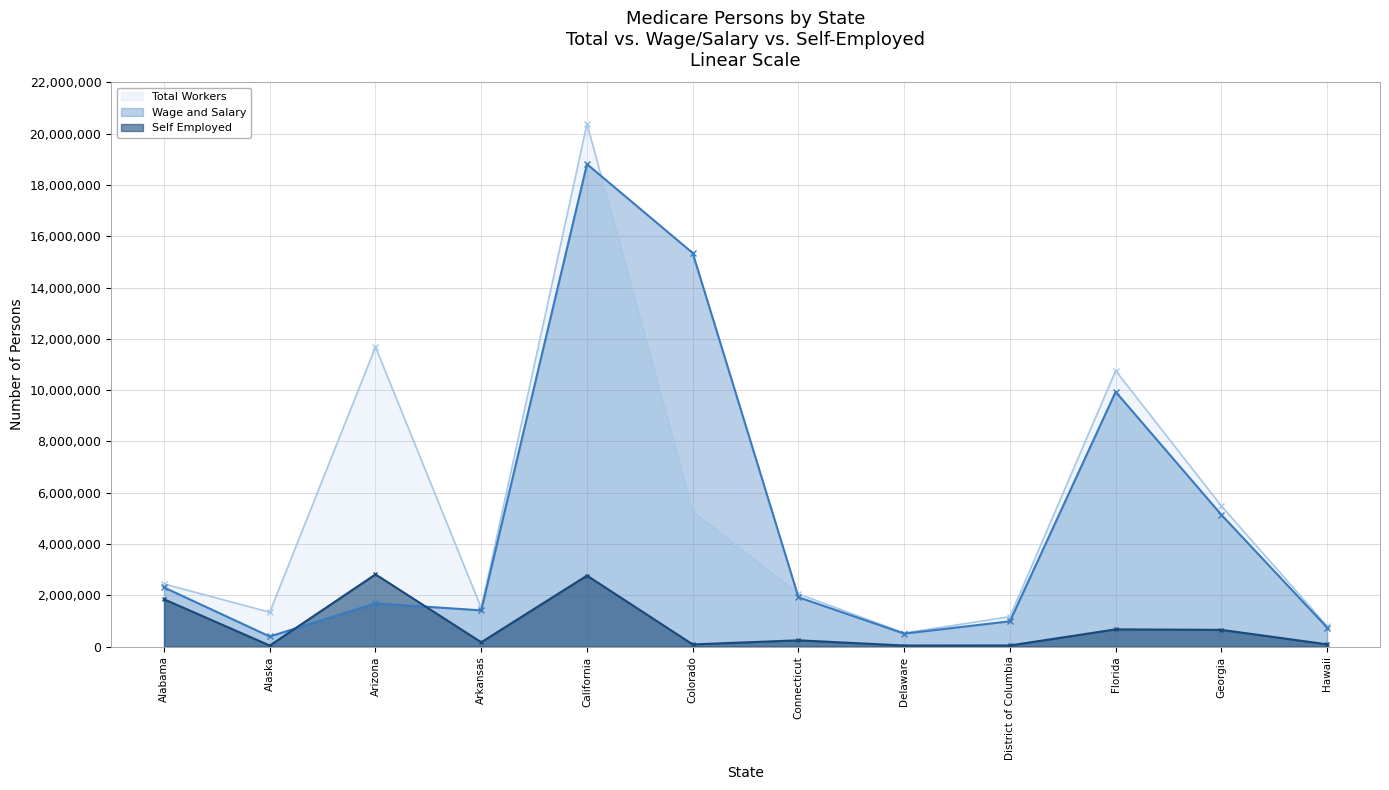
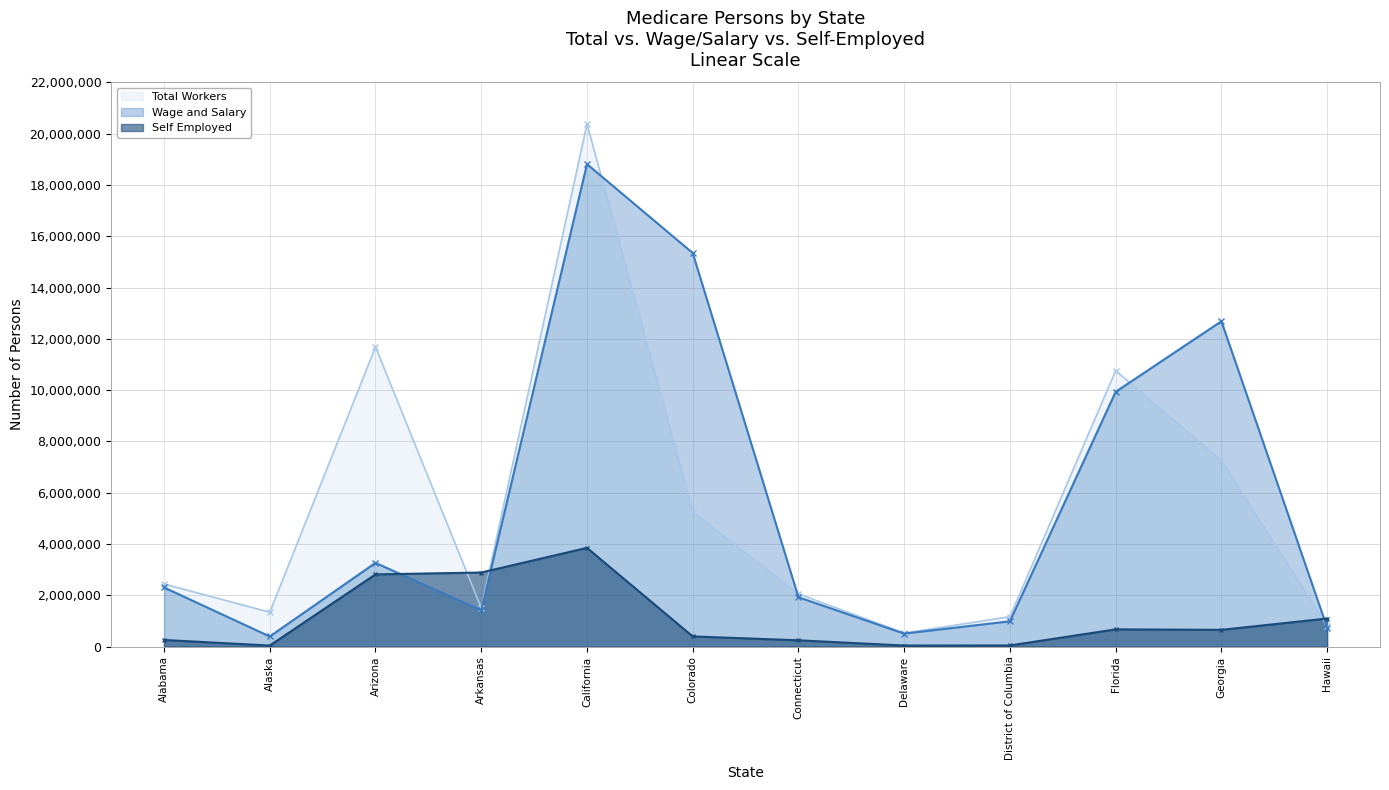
  {
    "Total Workers": {
      "Alabama": "2,400,000",
      "Alaska": "1,300,000",
      "Arizona": "11,700,000",
      "California": "20,400,000",
      "Colorado": "5,300,000",
      "Connecticut": "2,100,000",
      "District of Columbia": "1,200,000",
      "Florida": "10,800,000",
-     "Georgia": "5,500,000"
+     "Georgia": "7,300,000"
    },
    "Wage and Salary": {
      "Alabama": "2,300,000",
      "Alaska": "400,000",
-     "Arizona": "1,700,000",
+     "Arizona": "3,300,000",
      "California": "18,800,000",
      "Colorado": "15,300,000",
      "Connecticut": "1,900,000",
      "District of Columbia": "1,000,000",
      "Florida": "9,900,000",
-     "Georgia": "5,100,000"
+     "Georgia": "12,700,000"
    },
    "Self Employed": {
-     "Alabama": "1,900,000",
+     "Alabama": "300,000",
      "Alaska": "0",
      "Arizona": "2,800,000",
-     "Arkansas": "200,000",
-     "California": "2,800,000",
-     "Colorado": "100,000",
+     "Arkansas": "2,900,000",
+     "California": "3,900,000",
+     "Colorado": "400,000",
      "Connecticut": "300,000",
      "Delaware": "0",
      "District of Columbia": "0",
      "Florida": "700,000",
      "Georgia": "700,000",
-     "Hawaii": "100,000"
+     "Hawaii": "1,100,000"
    }
  }
